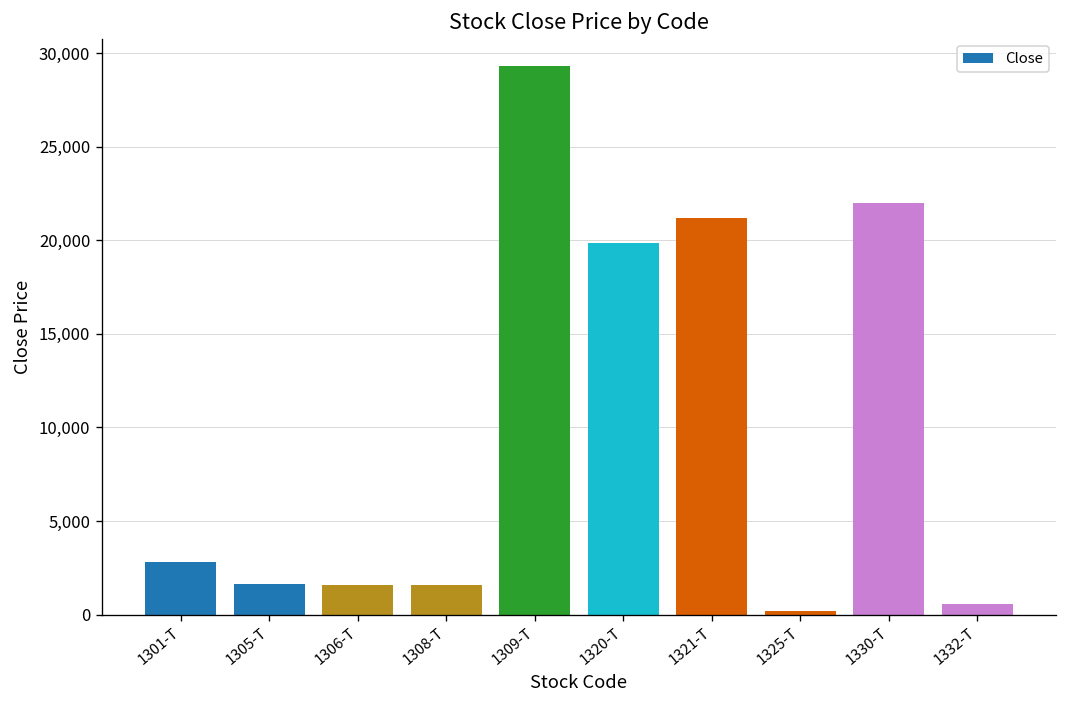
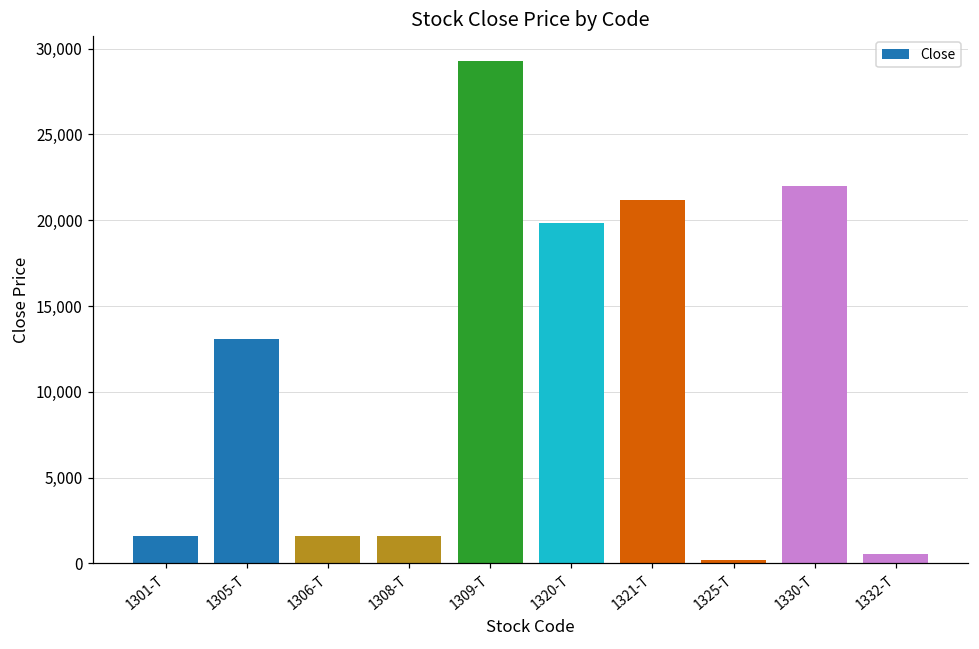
  {
-   "1301-T": "2,800",
-   "1305-T": "1,600",
+   "1301-T": "1,600",
+   "1305-T": "13,100",
    "1306-T": "1,600",
    "1308-T": "1,600",
    "1309-T": "29,300",
    "1320-T": "19,900",
    "1321-T": "21,200",
    "1325-T": "200",
    "1330-T": "22,000",
    "1332-T": "600"
  }
